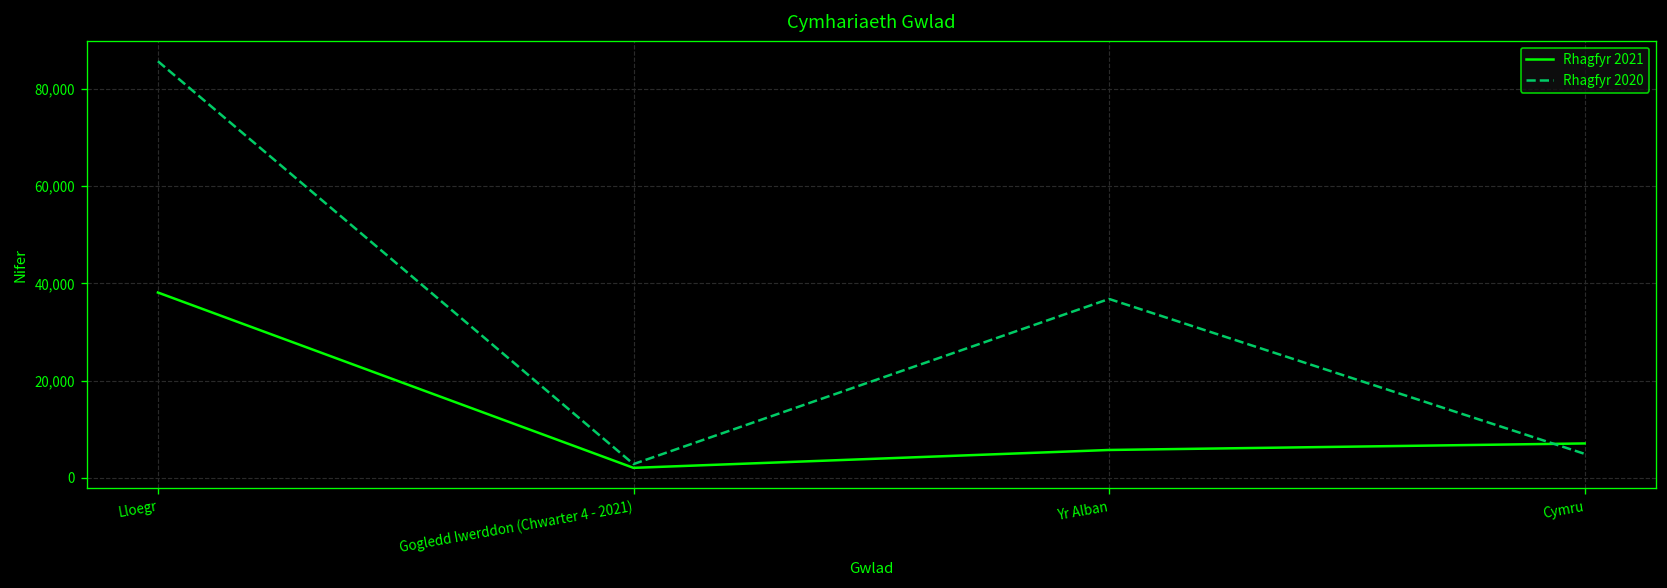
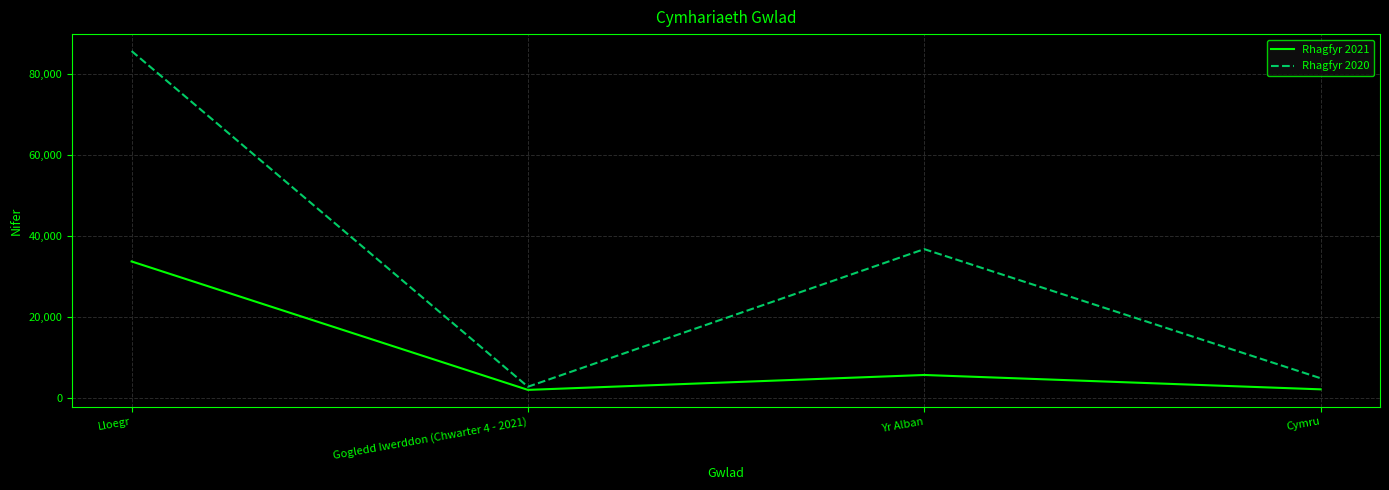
  {
    "Rhagfyr 2021": {
-     "Lloegr": "38,000",
+     "Lloegr": "34,000",
      "Gogledd Iwerddon (Chwarter 4 - 2021)": "2,000",
      "Yr Alban": "6,000",
-     "Cymru": "7,000"
+     "Cymru": "2,000"
    },
    "Rhagfyr 2020": {
      "Lloegr": "86,000",
      "Gogledd Iwerddon (Chwarter 4 - 2021)": "3,000",
      "Yr Alban": "37,000",
      "Cymru": "5,000"
    }
  }
